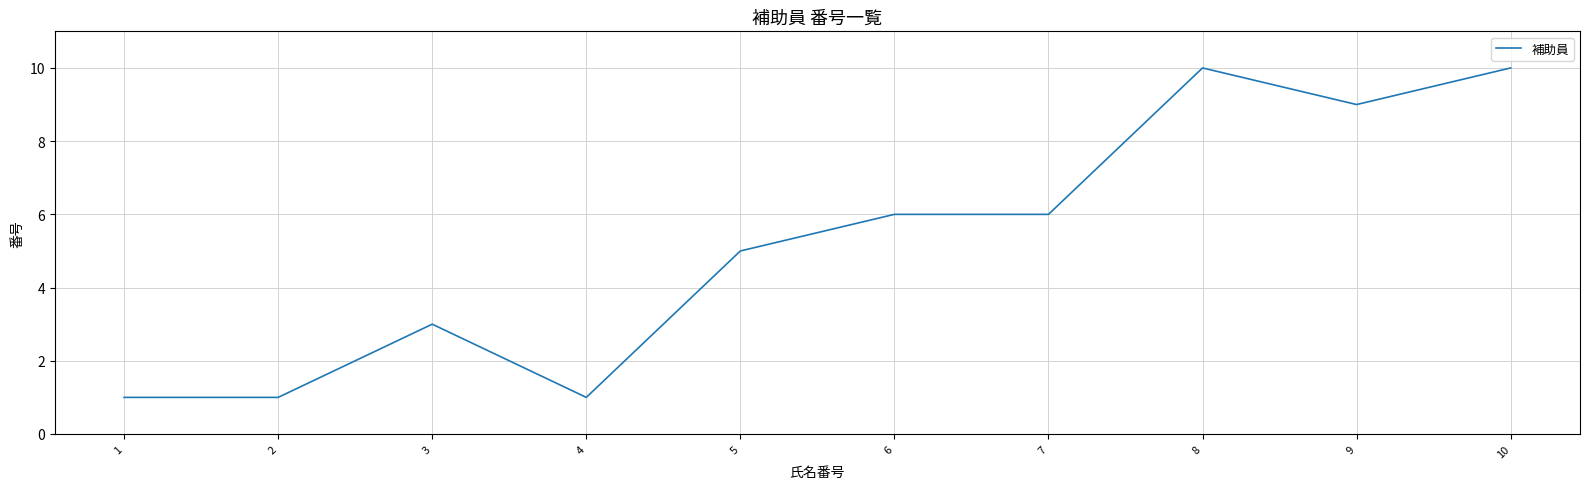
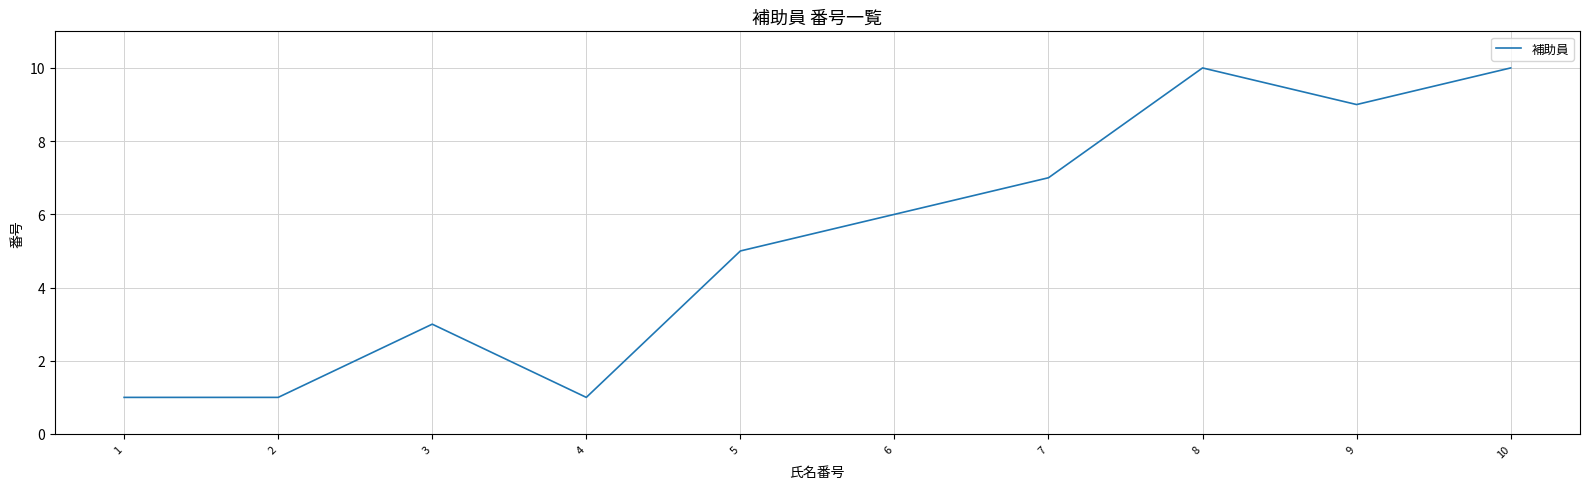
  {
    "1": 1,
    "2": 1,
    "3": 3,
    "4": 1,
    "5": 5,
    "6": 6,
-   "7": 6,
+   "7": 7,
    "8": 10,
    "9": 9,
    "10": 10
  }
